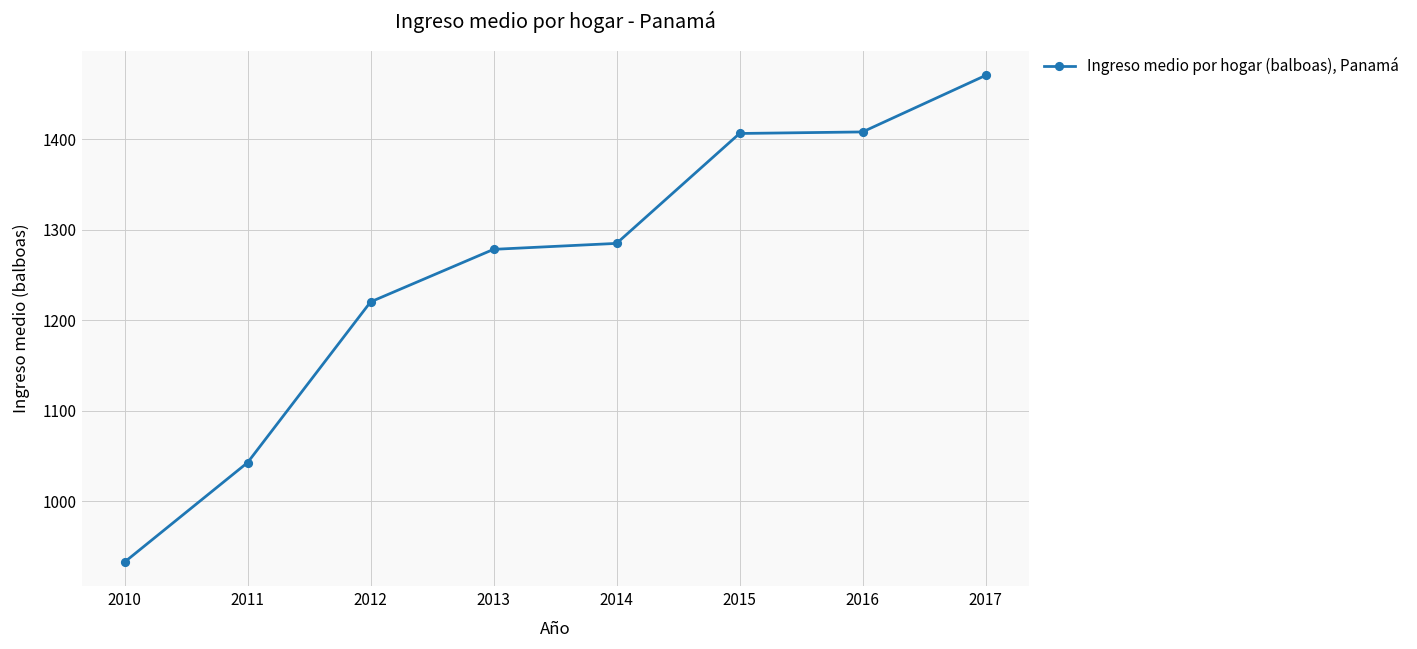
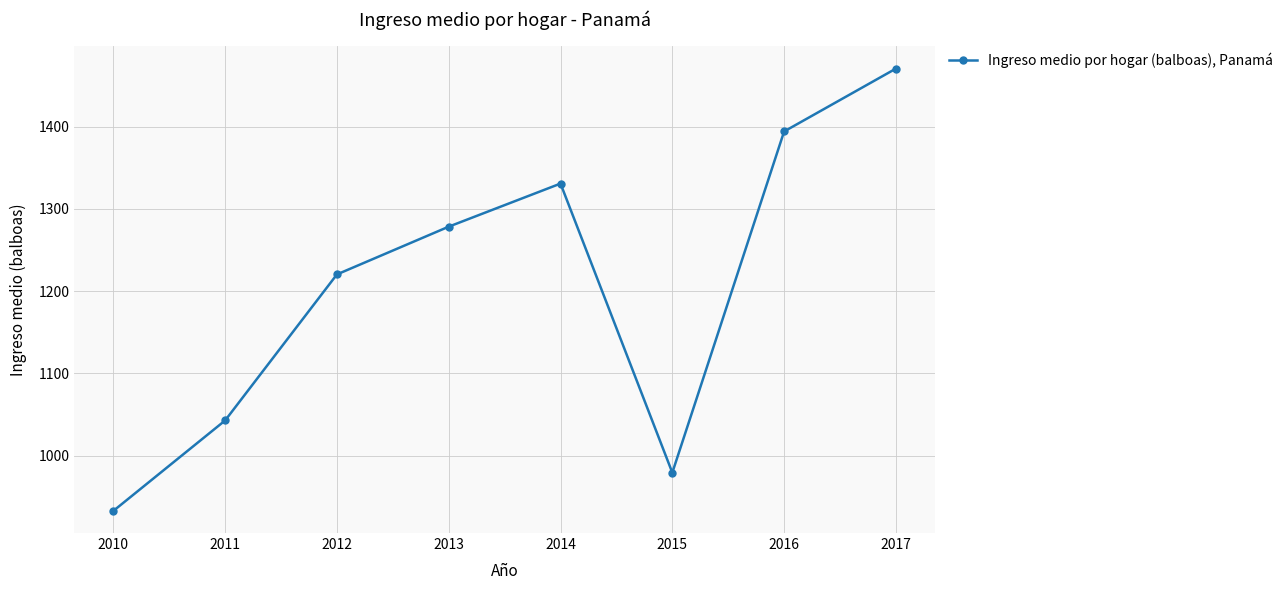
  {
    "2010": 930,
    "2011": 1040,
    "2012": 1220,
    "2013": 1280,
-   "2014": 1290,
-   "2015": 1410,
-   "2016": 1410,
+   "2014": 1330,
+   "2015": 980,
+   "2016": 1390,
    "2017": 1470
  }
